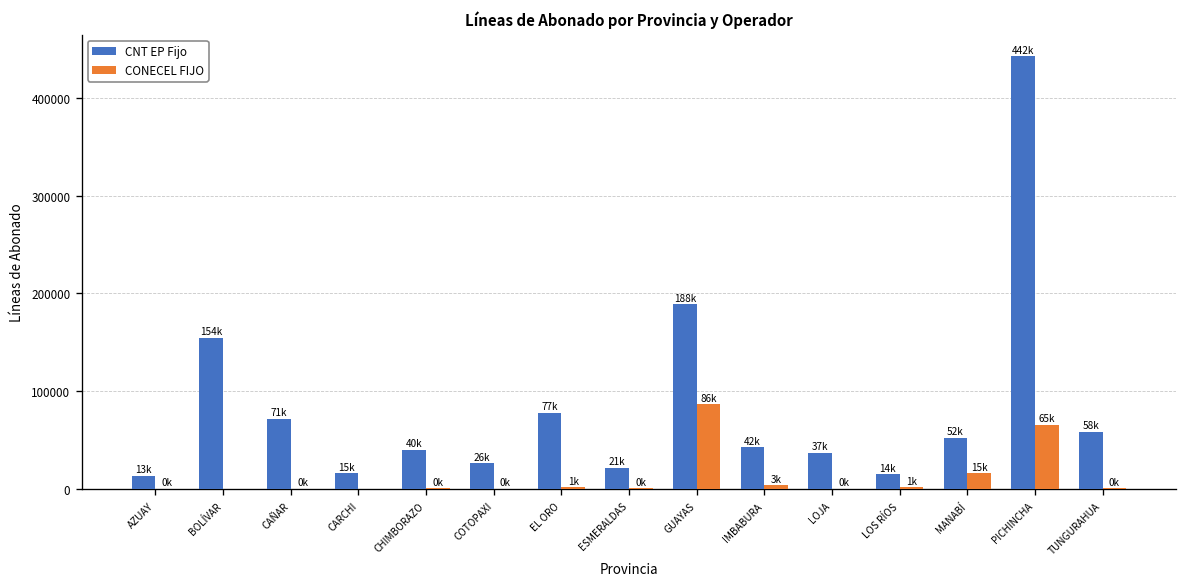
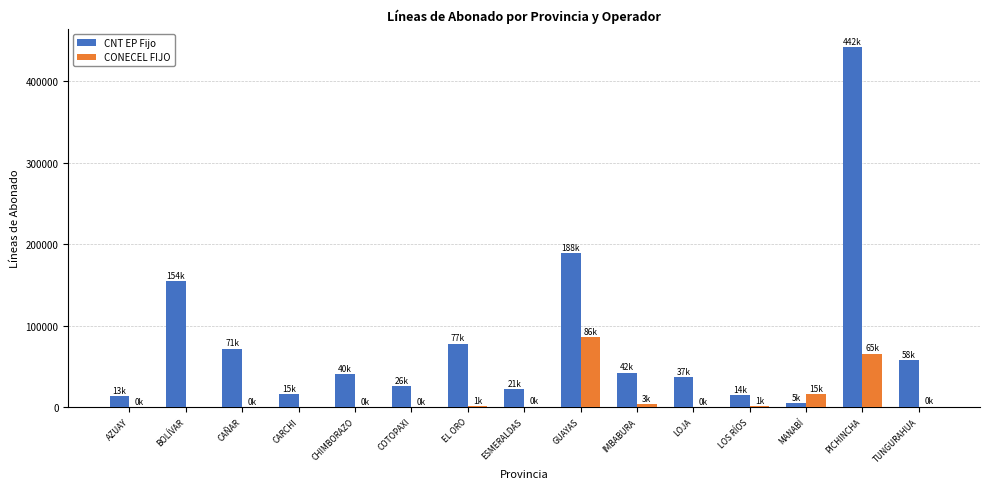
  {
    "CNT EP Fijo": {
      "AZUAY": "13k",
      "BOLÍVAR": "154k",
      "CHIMBORAZO": "40k",
      "COTOPAXI": "26k",
      "IMBABURA": "42k",
      "LOJA": "37k",
-     "MANABÍ": "52k",
+     "MANABÍ": "5k",
      "TUNGURAHUA": "58k"
    },
    "CONECEL FIJO": {
      "EL ORO": "1k",
      "GUAYAS": "86k"
    }
  }
